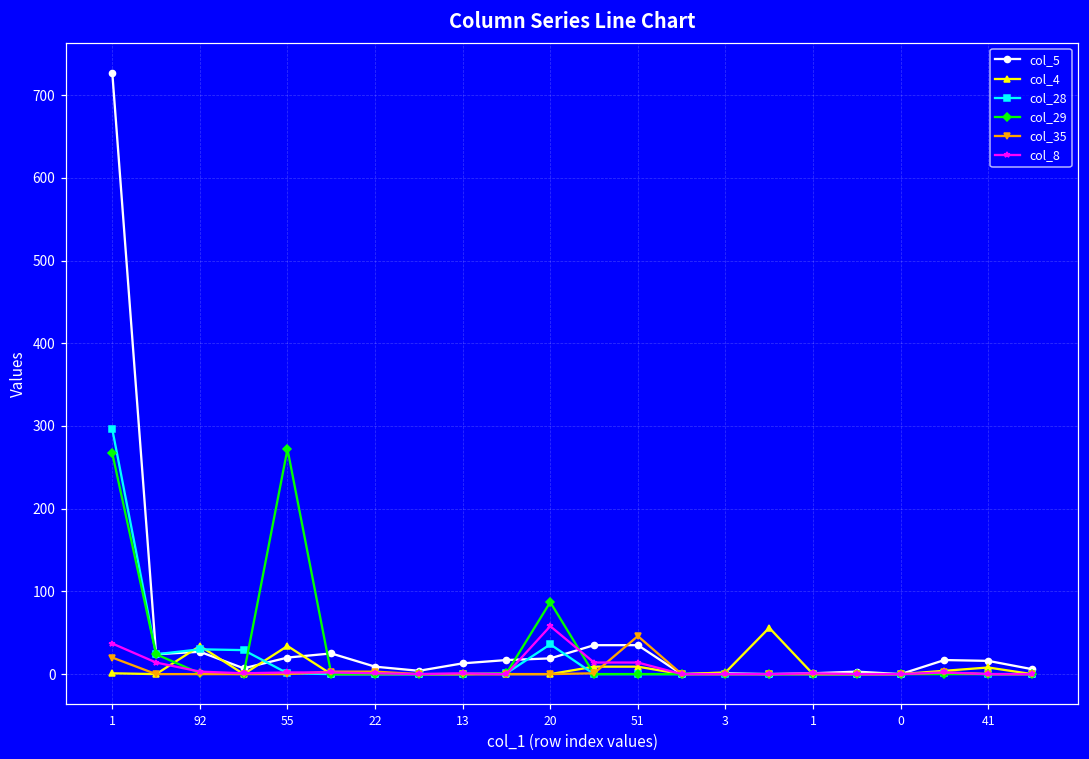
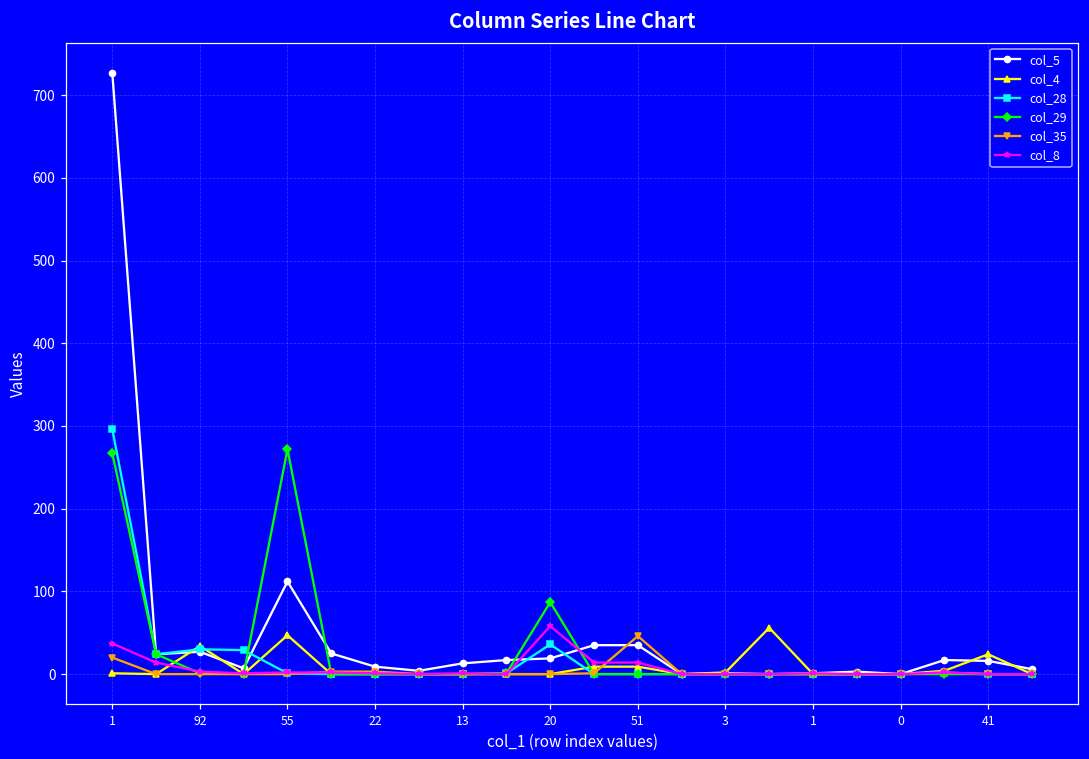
  {
    "col_5": {
-     "55": 20,
+     "55": 110,
      "22": 10,
      "20": 20,
      "51": 40,
      "41": 20
    },
    "col_4": {
      "92": 30,
-     "55": 30,
+     "55": 50,
      "51": 10,
-     "41": 10
+     "41": 20
    },
    "col_28": {
      "20": 40
    },
    "col_29": {
      "55": 270,
      "20": 90
    },
    "col_35": {
      "51": 50
    },
    "col_8": {
      "20": 60,
      "51": 10
    }
  }
